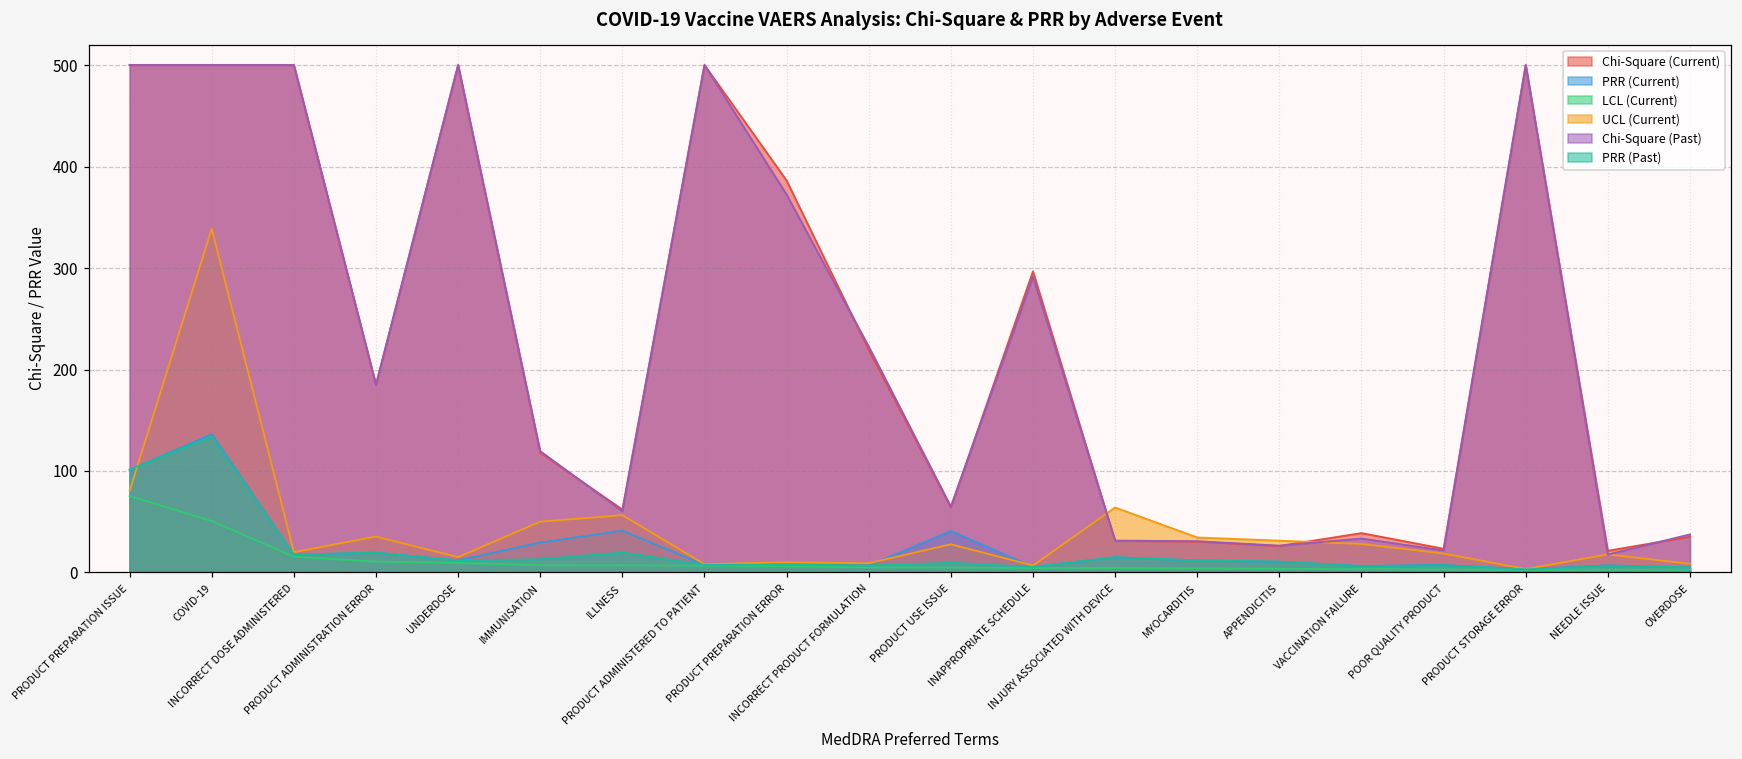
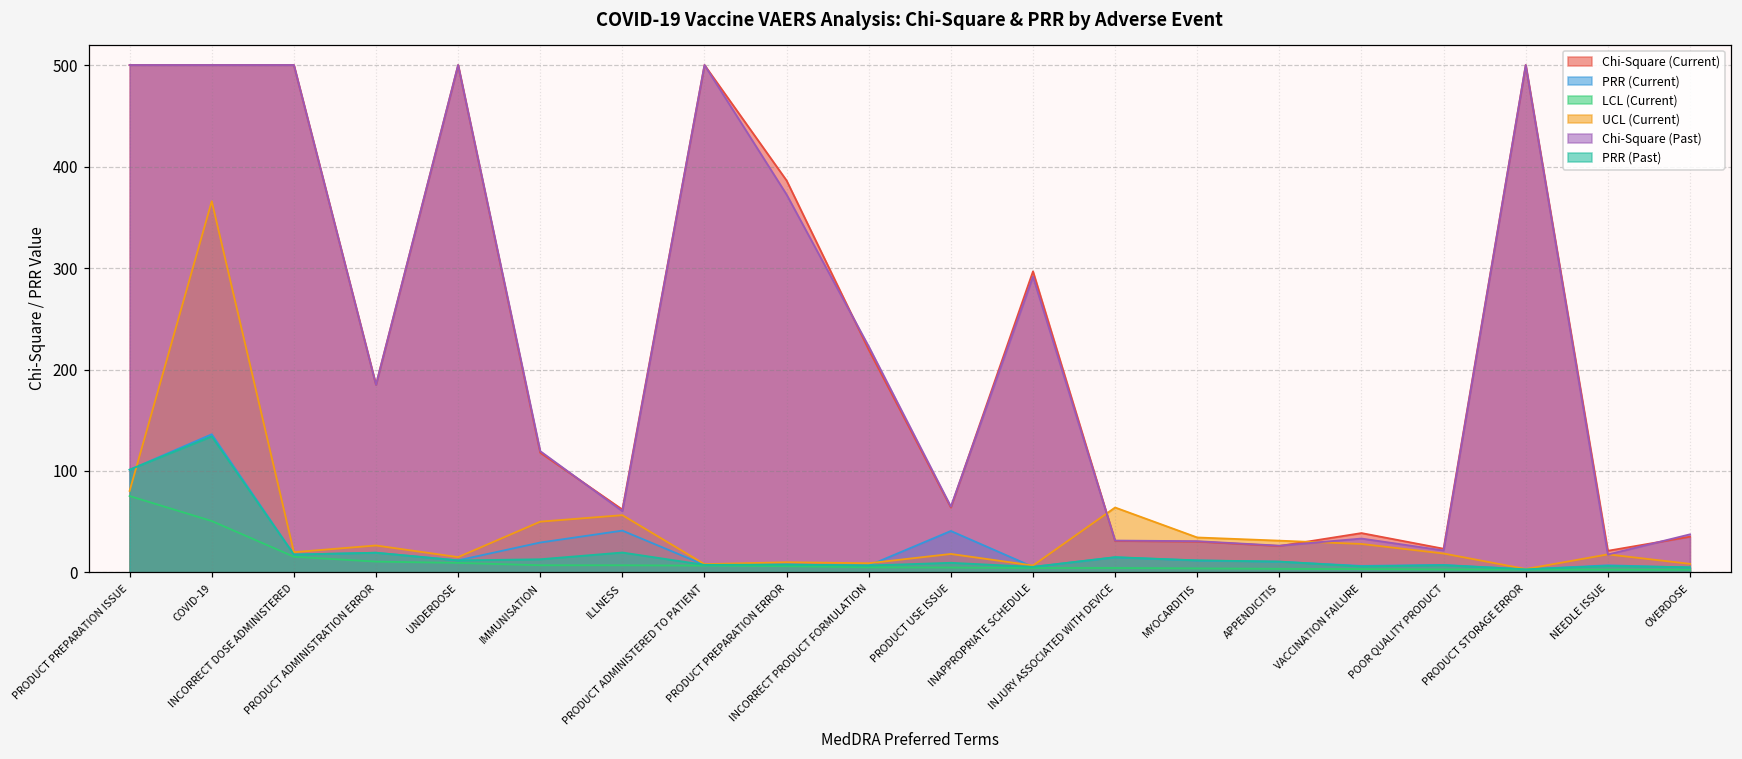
  {
    "Chi-Square (Current)": {
      "PRODUCT PREPARATION ERROR": 390,
      "INCORRECT PRODUCT FORMULATION": 220,
      "INAPPROPRIATE SCHEDULE": 300,
      "VACCINATION FAILURE": 40,
      "NEEDLE ISSUE": 20
    },
    "PRR (Current)": {
      "IMMUNISATION": 30,
      "ILLNESS": 40,
      "PRODUCT USE ISSUE": 40
    },
    "UCL (Current)": {
      "PRODUCT PREPARATION ISSUE": 80,
-     "COVID-19": 340,
-     "PRODUCT ADMINISTRATION ERROR": 40,
+     "COVID-19": 370,
+     "PRODUCT ADMINISTRATION ERROR": 30,
      "UNDERDOSE": 20,
      "IMMUNISATION": 50,
      "ILLNESS": 60,
-     "PRODUCT USE ISSUE": 30,
+     "PRODUCT USE ISSUE": 20,
      "INJURY ASSOCIATED WITH DEVICE": 60,
      "MYOCARDITIS": 30,
      "APPENDICITIS": 30,
      "VACCINATION FAILURE": 30,
      "POOR QUALITY PRODUCT": 20,
      "OVERDOSE": 10
    },
    "Chi-Square (Past)": {
      "PRODUCT PREPARATION ERROR": 370,
      "INCORRECT PRODUCT FORMULATION": 220,
      "INAPPROPRIATE SCHEDULE": 290,
      "VACCINATION FAILURE": 30
    }
  }
